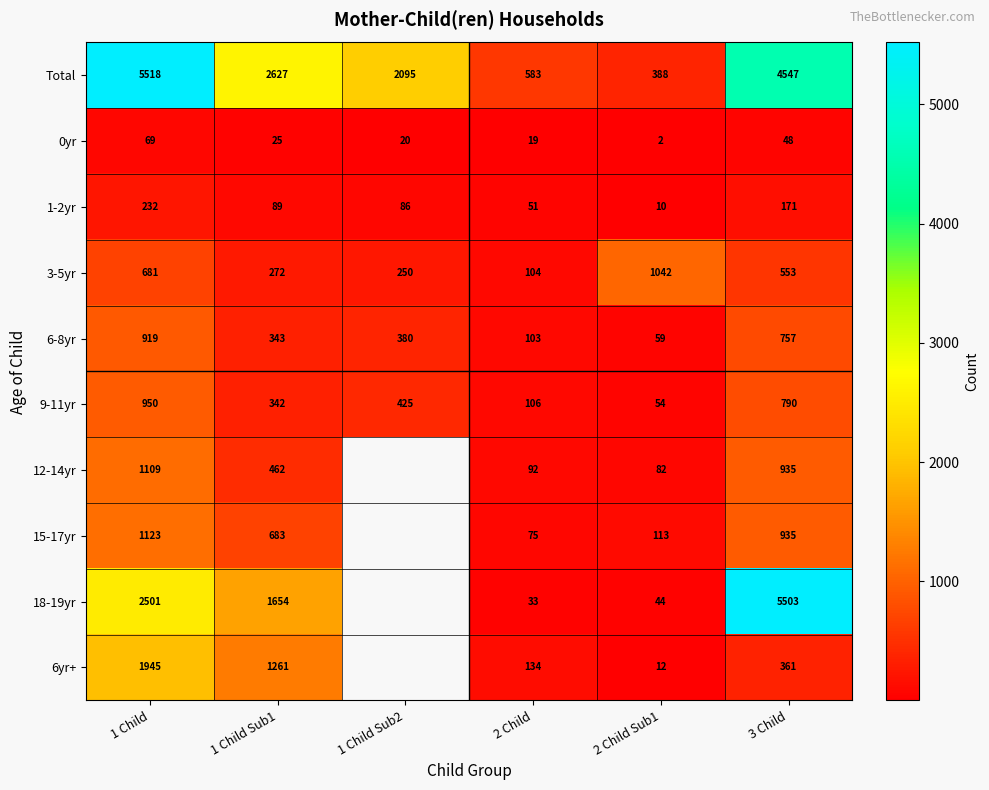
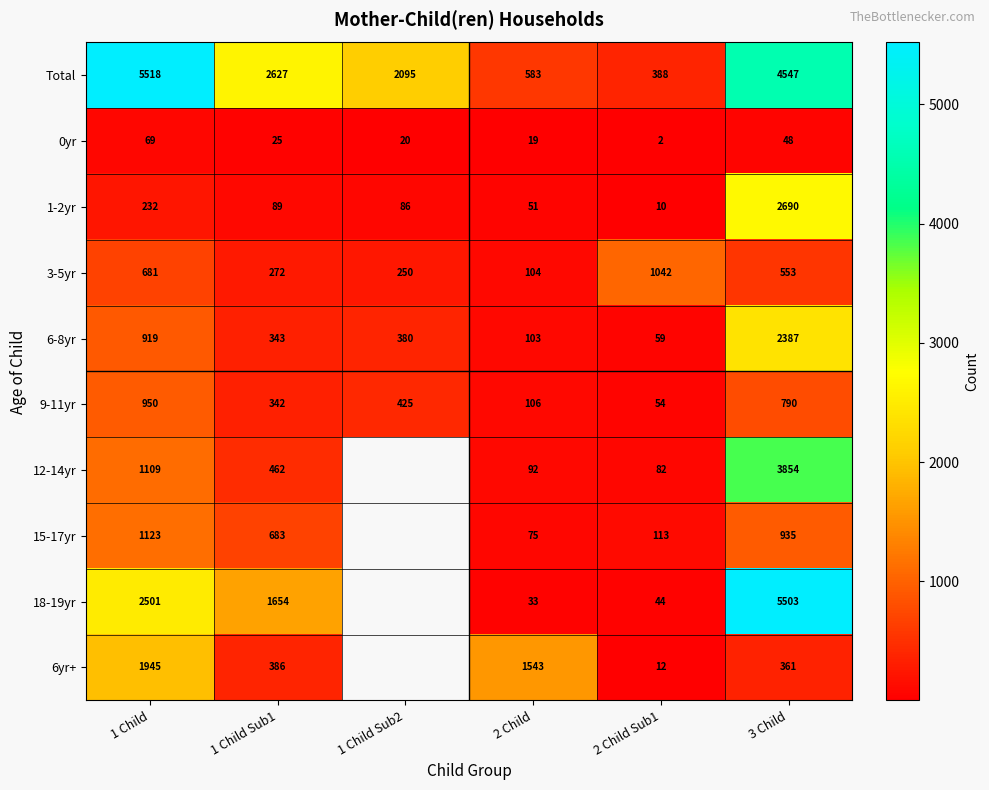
  {
    "Total": {
      "1 Child": 5518,
      "1 Child Sub1": 2627,
      "1 Child Sub2": 2095,
      "2 Child": 583,
      "2 Child Sub1": 388,
      "3 Child": 4547
    },
    "0yr": {
      "1 Child": 69,
      "1 Child Sub1": 25,
      "1 Child Sub2": 20,
      "2 Child": 19,
      "2 Child Sub1": 2,
      "3 Child": 48
    },
    "1-2yr": {
      "1 Child": 232,
      "1 Child Sub1": 89,
      "1 Child Sub2": 86,
      "2 Child": 51,
      "2 Child Sub1": 10,
-     "3 Child": 171
+     "3 Child": 2690
    },
    "3-5yr": {
      "1 Child": 681,
      "1 Child Sub1": 272,
      "1 Child Sub2": 250,
      "2 Child": 104,
      "2 Child Sub1": 1042,
      "3 Child": 553
    },
    "6-8yr": {
      "1 Child": 919,
      "1 Child Sub1": 343,
      "1 Child Sub2": 380,
      "2 Child": 103,
      "2 Child Sub1": 59,
-     "3 Child": 757
+     "3 Child": 2387
    },
    "9-11yr": {
      "1 Child": 950,
      "1 Child Sub1": 342,
      "1 Child Sub2": 425,
      "2 Child": 106,
      "2 Child Sub1": 54,
      "3 Child": 790
    },
    "12-14yr": {
      "1 Child": 1109,
      "1 Child Sub1": 462,
      "2 Child": 92,
      "2 Child Sub1": 82,
-     "3 Child": 935
+     "3 Child": 3854
    },
    "15-17yr": {
      "1 Child": 1123,
      "1 Child Sub1": 683,
      "2 Child": 75,
      "2 Child Sub1": 113,
      "3 Child": 935
    },
    "18-19yr": {
      "1 Child": 2501,
      "1 Child Sub1": 1654,
      "2 Child": 33,
      "2 Child Sub1": 44,
      "3 Child": 5503
    },
    "6yr+": {
      "1 Child": 1945,
-     "1 Child Sub1": 1261,
-     "2 Child": 134,
+     "1 Child Sub1": 386,
+     "2 Child": 1543,
      "2 Child Sub1": 12,
      "3 Child": 361
    }
  }
